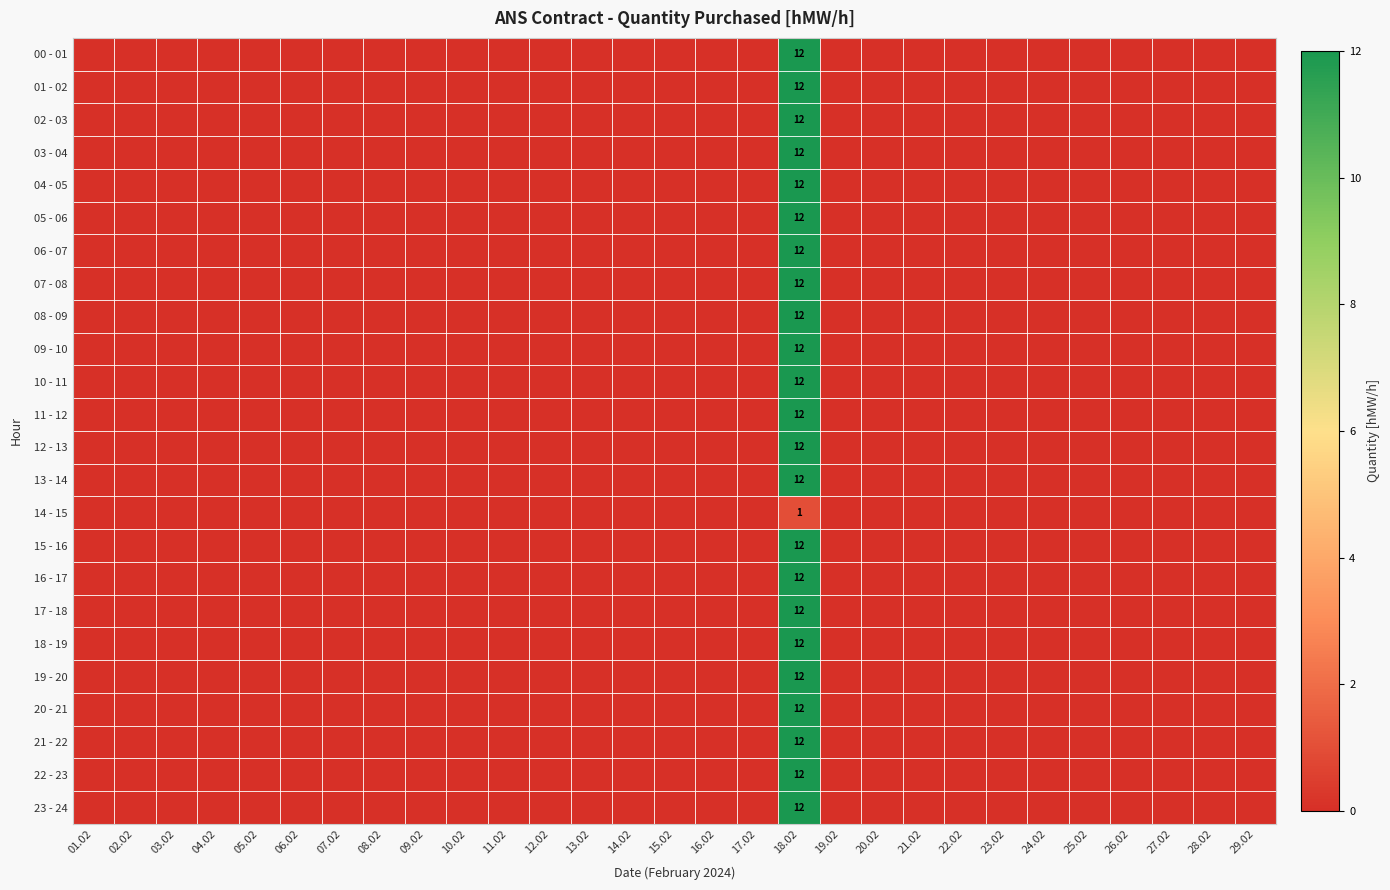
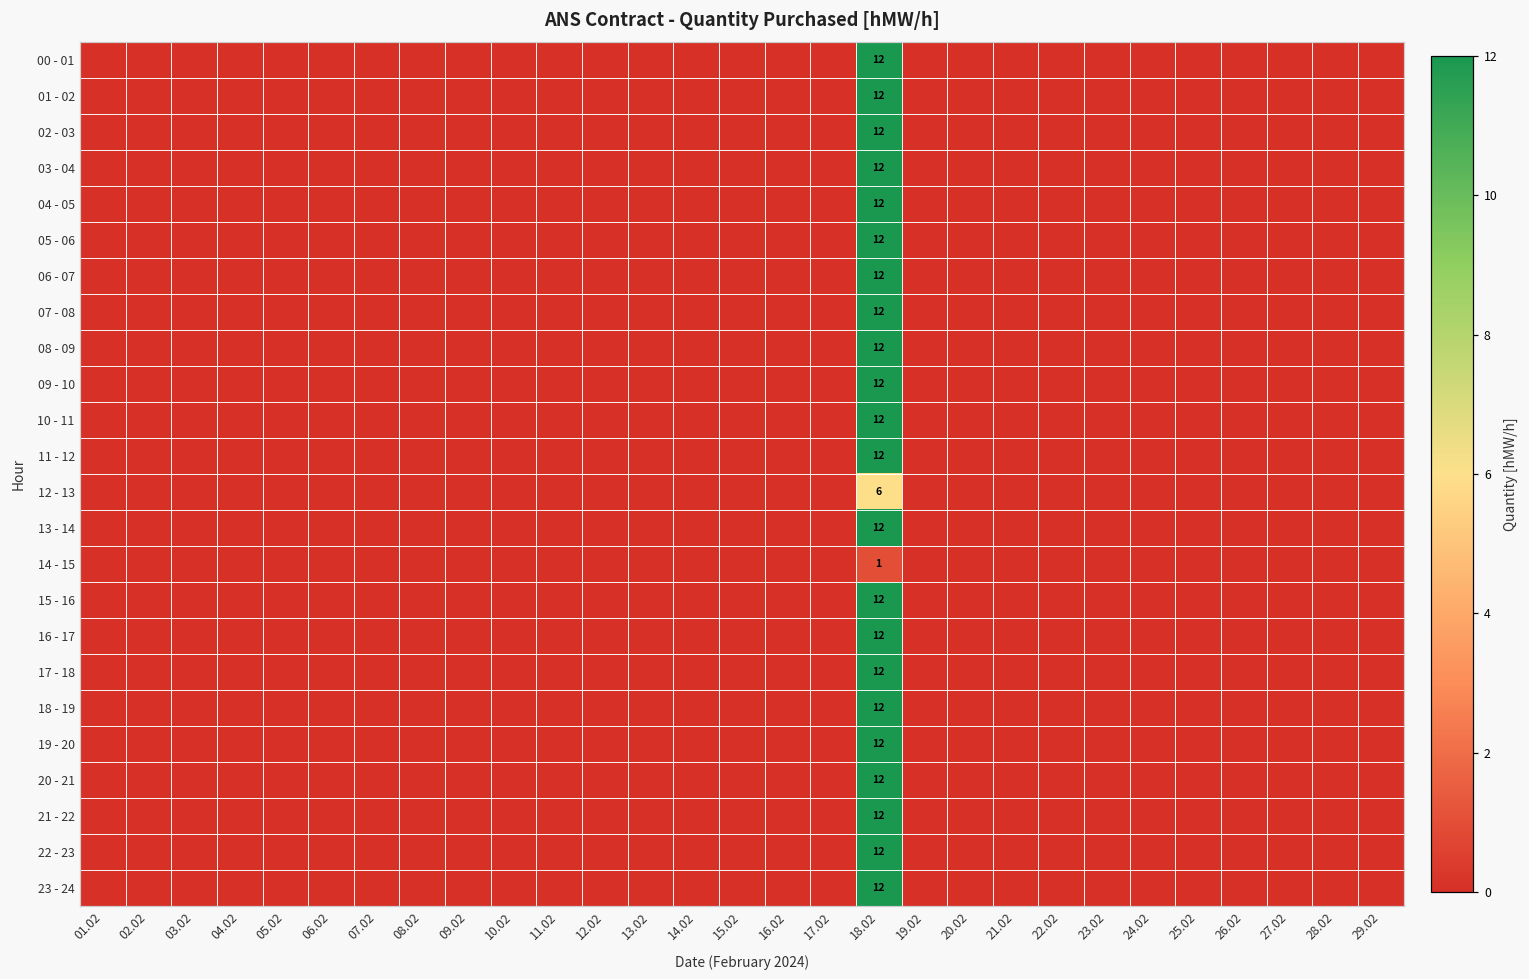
  {
    "00 - 01": {
      "18.02": 12
    },
    "01 - 02": {
      "18.02": 12
    },
    "02 - 03": {
      "18.02": 12
    },
    "03 - 04": {
      "18.02": 12
    },
    "04 - 05": {
      "18.02": 12
    },
    "05 - 06": {
      "18.02": 12
    },
    "06 - 07": {
      "18.02": 12
    },
    "07 - 08": {
      "18.02": 12
    },
    "08 - 09": {
      "18.02": 12
    },
    "09 - 10": {
      "18.02": 12
    },
    "10 - 11": {
      "18.02": 12
    },
    "11 - 12": {
      "18.02": 12
    },
    "12 - 13": {
-     "18.02": 12
+     "18.02": 6
    },
    "13 - 14": {
      "18.02": 12
    },
    "14 - 15": {
      "18.02": 1
    },
    "15 - 16": {
      "18.02": 12
    },
    "16 - 17": {
      "18.02": 12
    },
    "17 - 18": {
      "18.02": 12
    },
    "18 - 19": {
      "18.02": 12
    },
    "19 - 20": {
      "18.02": 12
    },
    "20 - 21": {
      "18.02": 12
    },
    "21 - 22": {
      "18.02": 12
    },
    "22 - 23": {
      "18.02": 12
    },
    "23 - 24": {
      "18.02": 12
    }
  }
